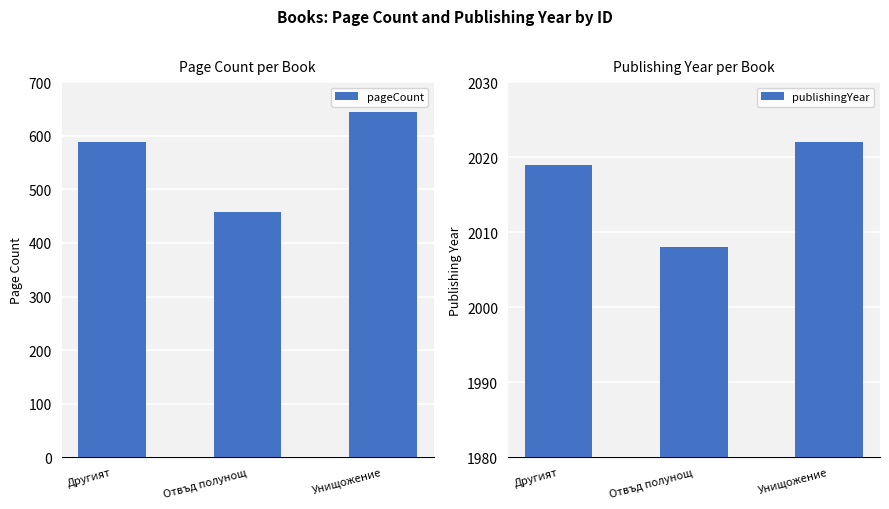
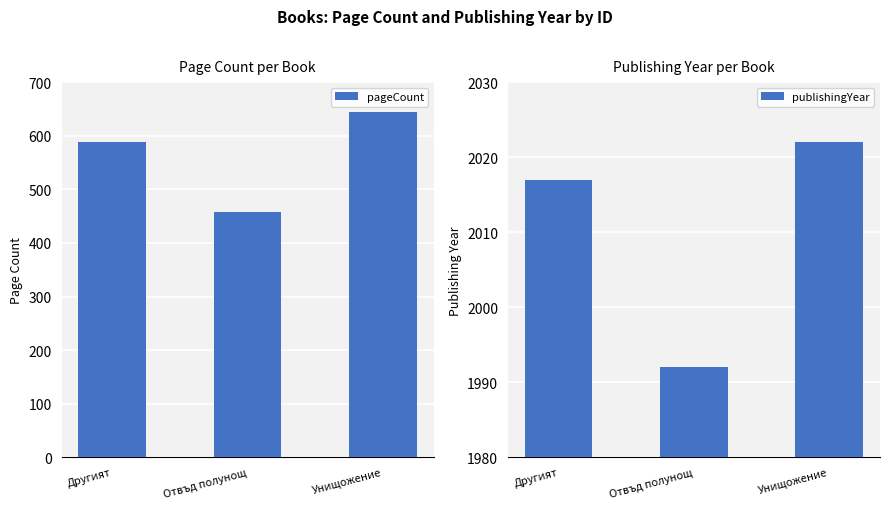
  {
    "Page Count per Book": {
      "Другият": 590,
      "Отвъд полунощ": 460,
      "Унищожение": 640
    },
    "Publishing Year per Book": {
-     "Другият": 2019,
-     "Отвъд полунощ": 2008,
+     "Другият": 2017,
+     "Отвъд полунощ": 1992,
      "Унищожение": 2022
    }
  }
